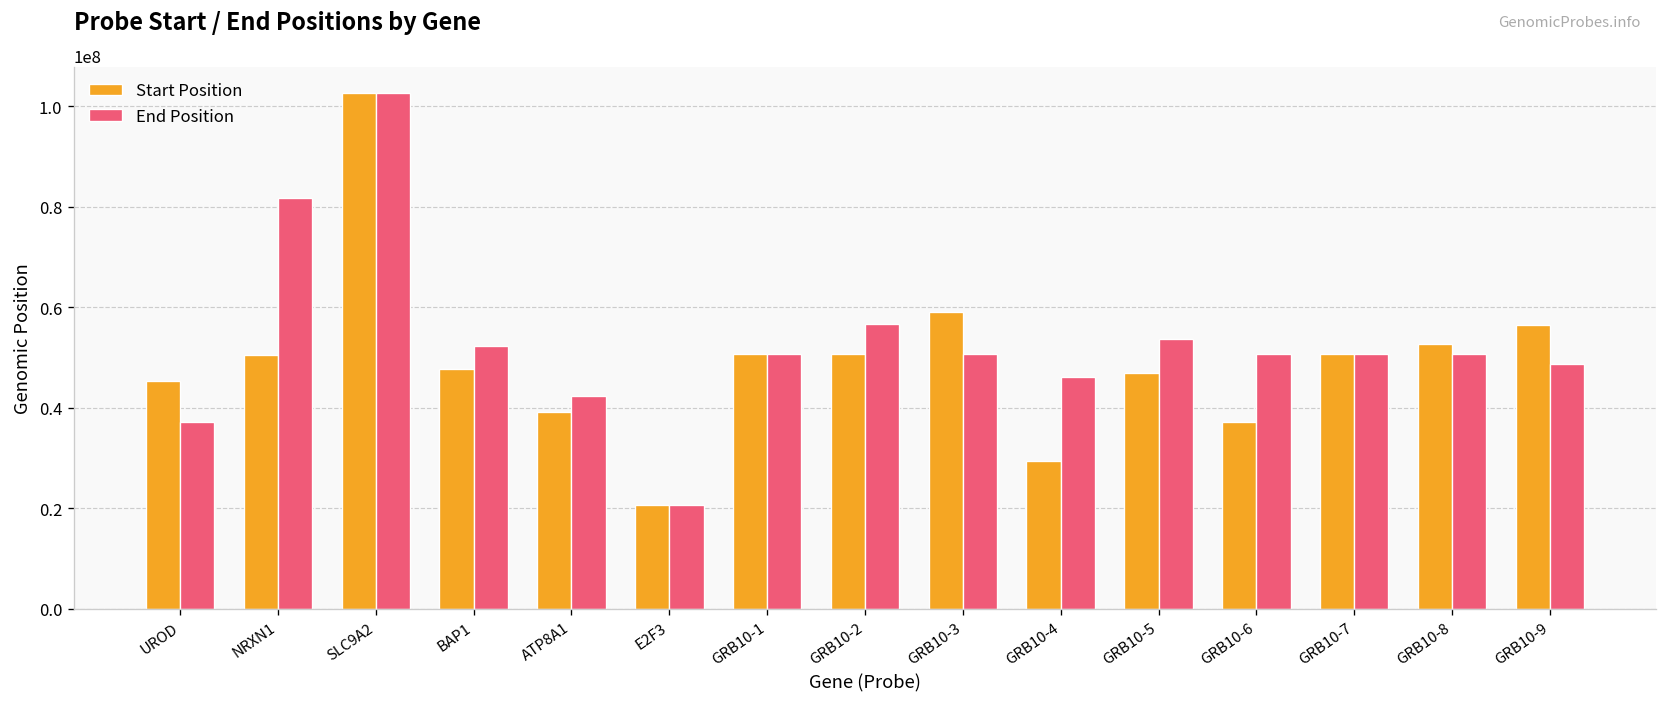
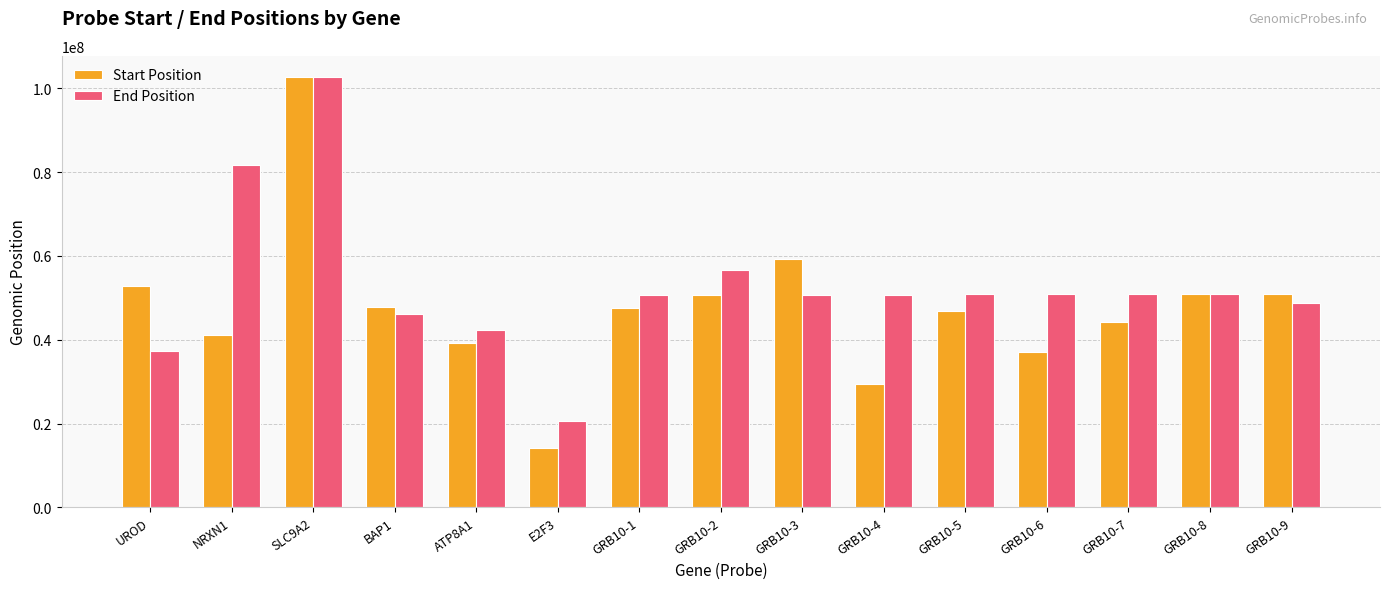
  {
    "Start Position": {
-     "UROD": 45000000,
-     "NRXN1": 51000000,
+     "UROD": 53000000,
+     "NRXN1": 41000000,
      "SLC9A2": 103000000,
      "BAP1": 48000000,
      "ATP8A1": 39000000,
-     "E2F3": 21000000,
-     "GRB10-1": 51000000,
+     "E2F3": 14000000,
+     "GRB10-1": 48000000,
      "GRB10-2": 51000000,
      "GRB10-3": 59000000,
      "GRB10-4": 29000000,
      "GRB10-5": 47000000,
      "GRB10-6": 37000000,
-     "GRB10-7": 51000000,
-     "GRB10-8": 53000000,
-     "GRB10-9": 57000000
+     "GRB10-7": 44000000,
+     "GRB10-8": 51000000,
+     "GRB10-9": 51000000
    },
    "End Position": {
      "UROD": 37000000,
      "NRXN1": 82000000,
      "SLC9A2": 103000000,
-     "BAP1": 52000000,
+     "BAP1": 46000000,
      "ATP8A1": 42000000,
      "E2F3": 21000000,
      "GRB10-1": 51000000,
      "GRB10-2": 57000000,
      "GRB10-3": 51000000,
-     "GRB10-4": 46000000,
-     "GRB10-5": 54000000,
+     "GRB10-4": 51000000,
+     "GRB10-5": 51000000,
      "GRB10-6": 51000000,
      "GRB10-7": 51000000,
      "GRB10-8": 51000000,
      "GRB10-9": 49000000
    }
  }
